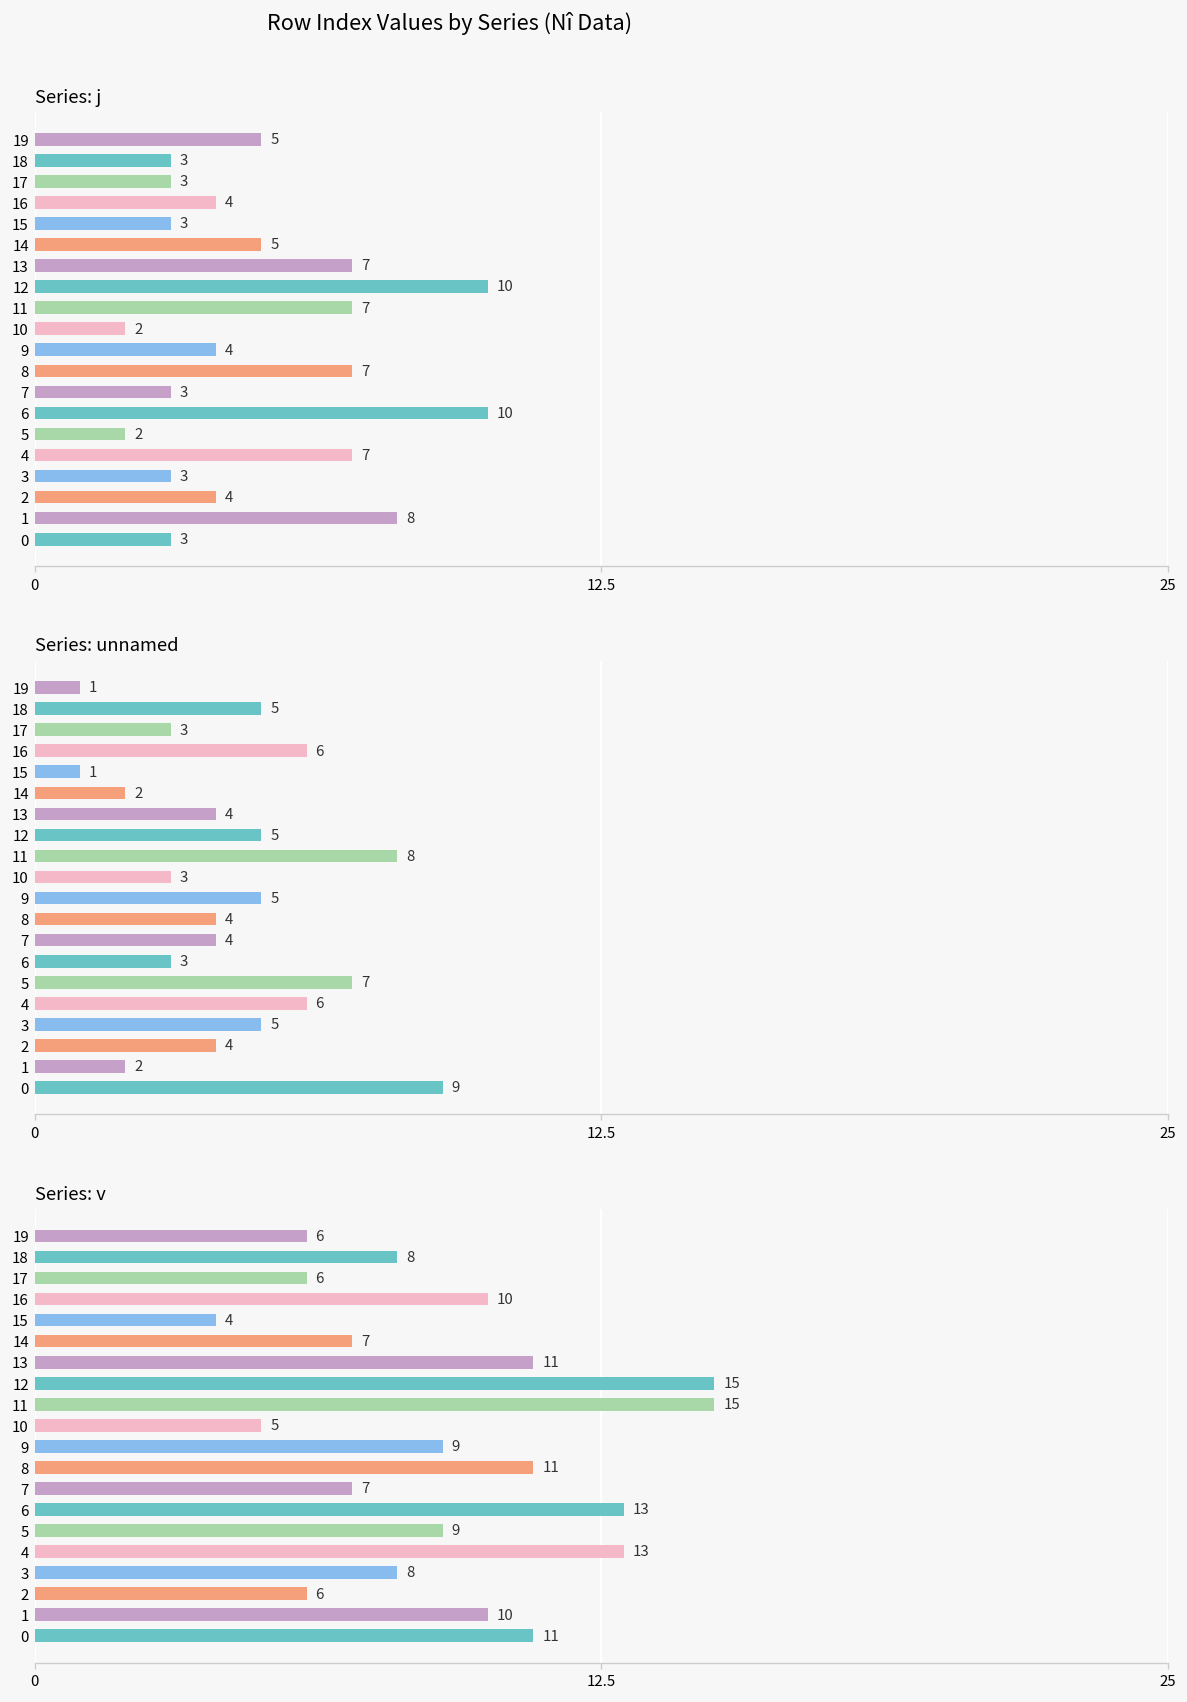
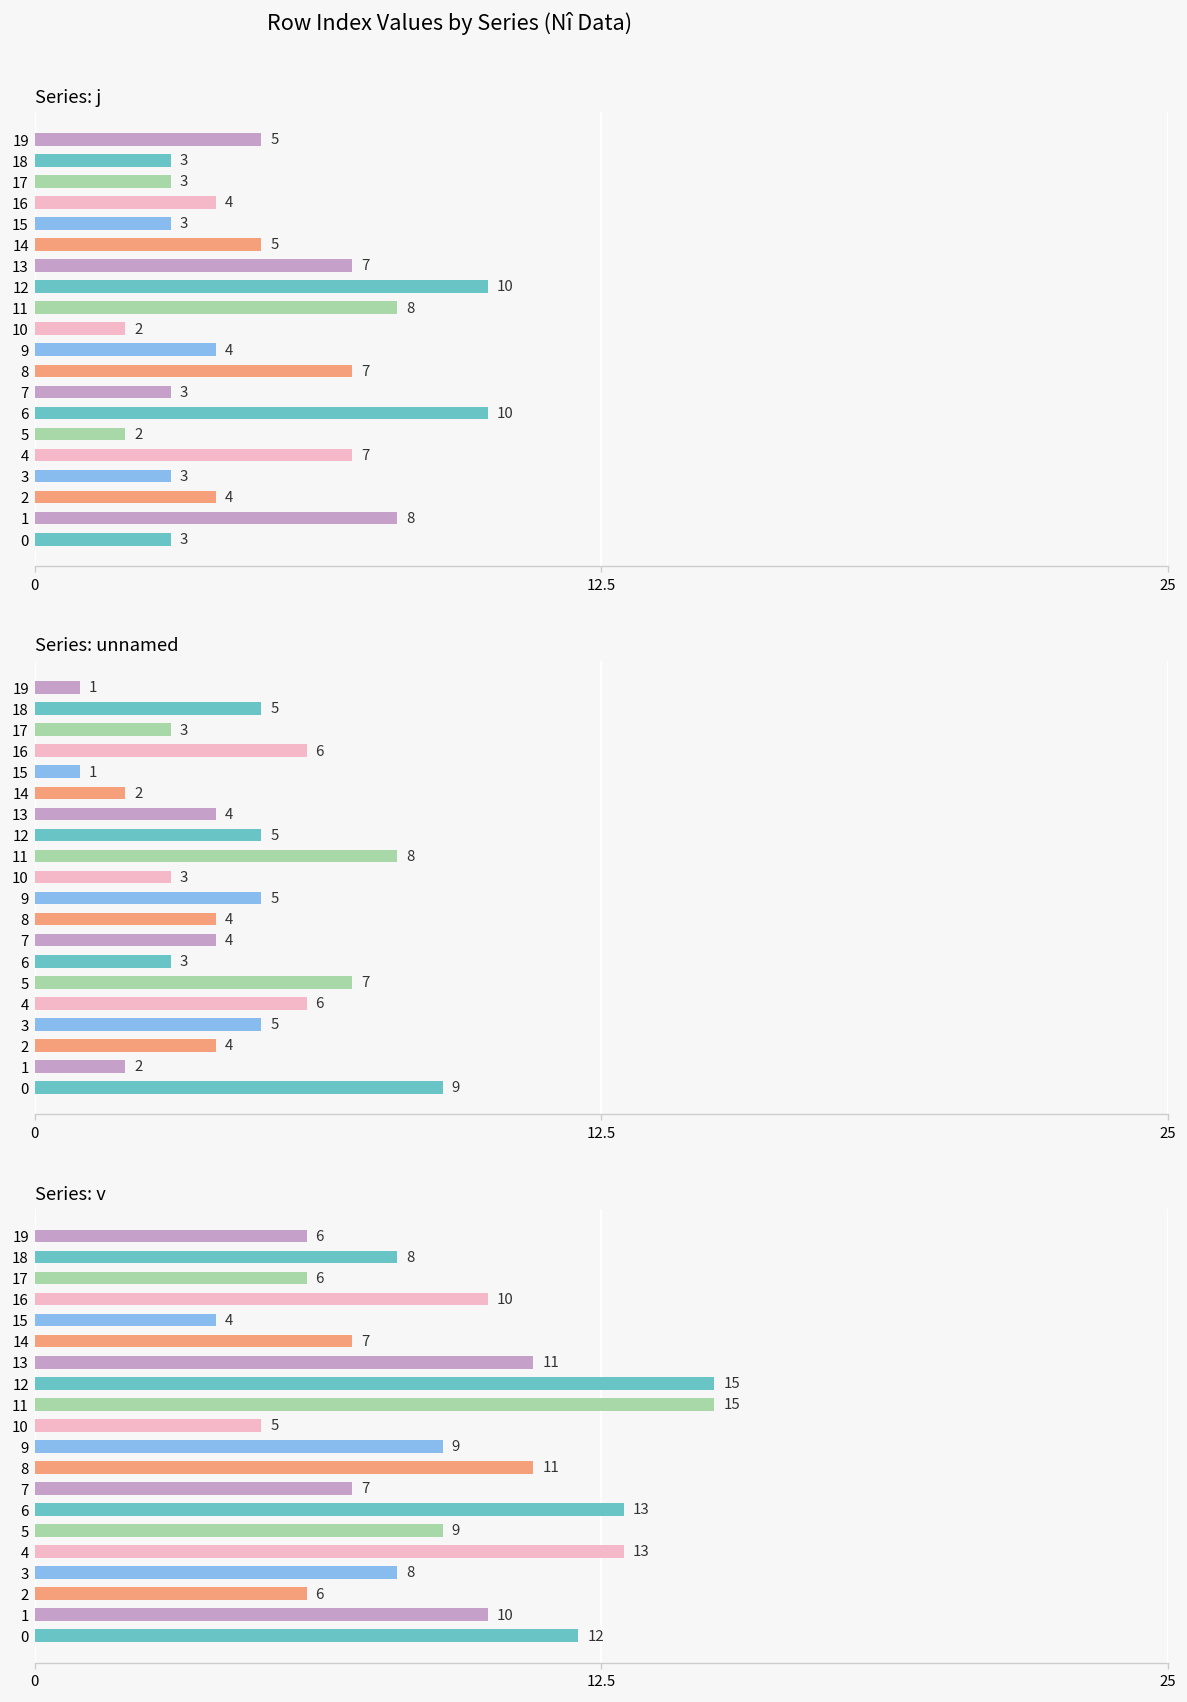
  {
    "Series: j": {
      "19": 5,
      "18": 3,
      "17": 3,
      "16": 4,
      "15": 3,
      "14": 5,
      "13": 7,
      "12": 10,
-     "11": 7,
+     "11": 8,
      "10": 2,
      "9": 4,
      "8": 7,
      "7": 3,
      "6": 10,
      "5": 2,
      "4": 7,
      "3": 3,
      "2": 4,
      "1": 8,
      "0": 3
    },
    "Series: unnamed": {
      "19": 1,
      "18": 5,
      "17": 3,
      "16": 6,
      "15": 1,
      "14": 2,
      "13": 4,
      "12": 5,
      "11": 8,
      "10": 3,
      "9": 5,
      "8": 4,
      "7": 4,
      "6": 3,
      "5": 7,
      "4": 6,
      "3": 5,
      "2": 4,
      "1": 2,
      "0": 9
    },
    "Series: v": {
      "19": 6,
      "18": 8,
      "17": 6,
      "16": 10,
      "15": 4,
      "14": 7,
      "13": 11,
      "12": 15,
      "11": 15,
      "10": 5,
      "9": 9,
      "8": 11,
      "7": 7,
      "6": 13,
      "5": 9,
      "4": 13,
      "3": 8,
      "2": 6,
      "1": 10,
-     "0": 11
+     "0": 12
    }
  }
